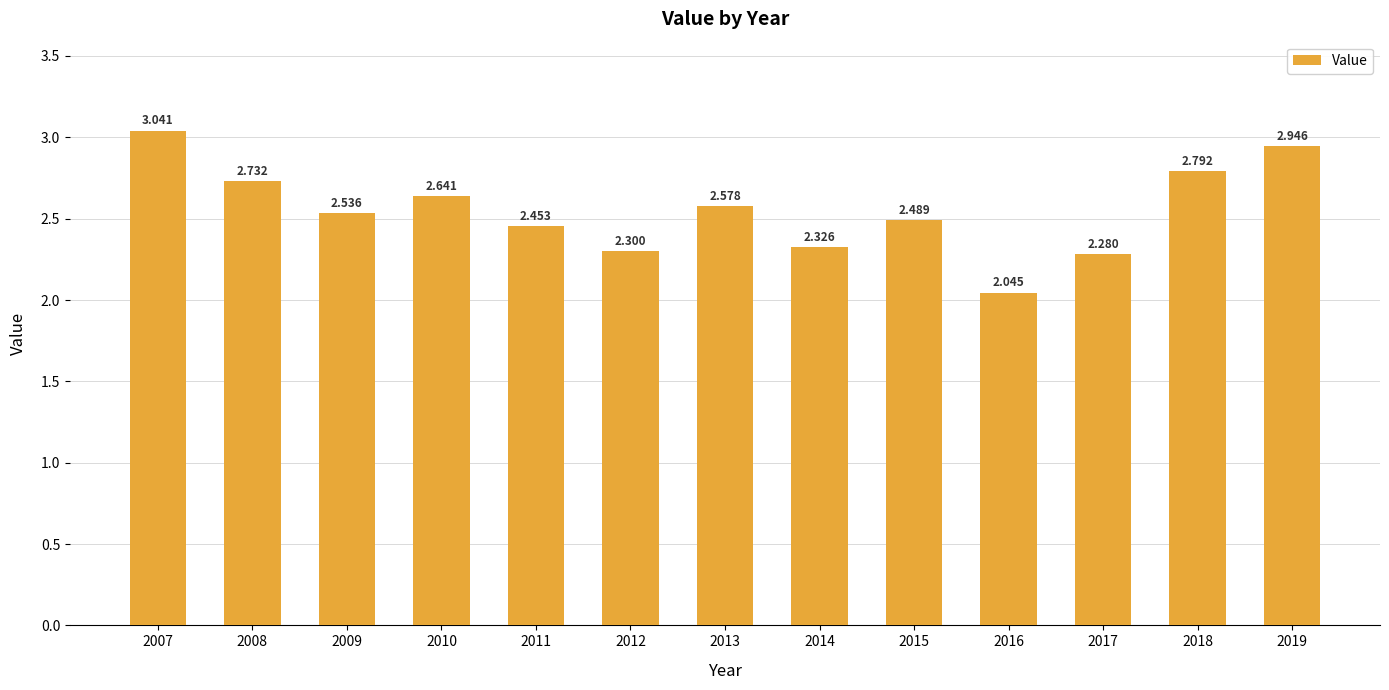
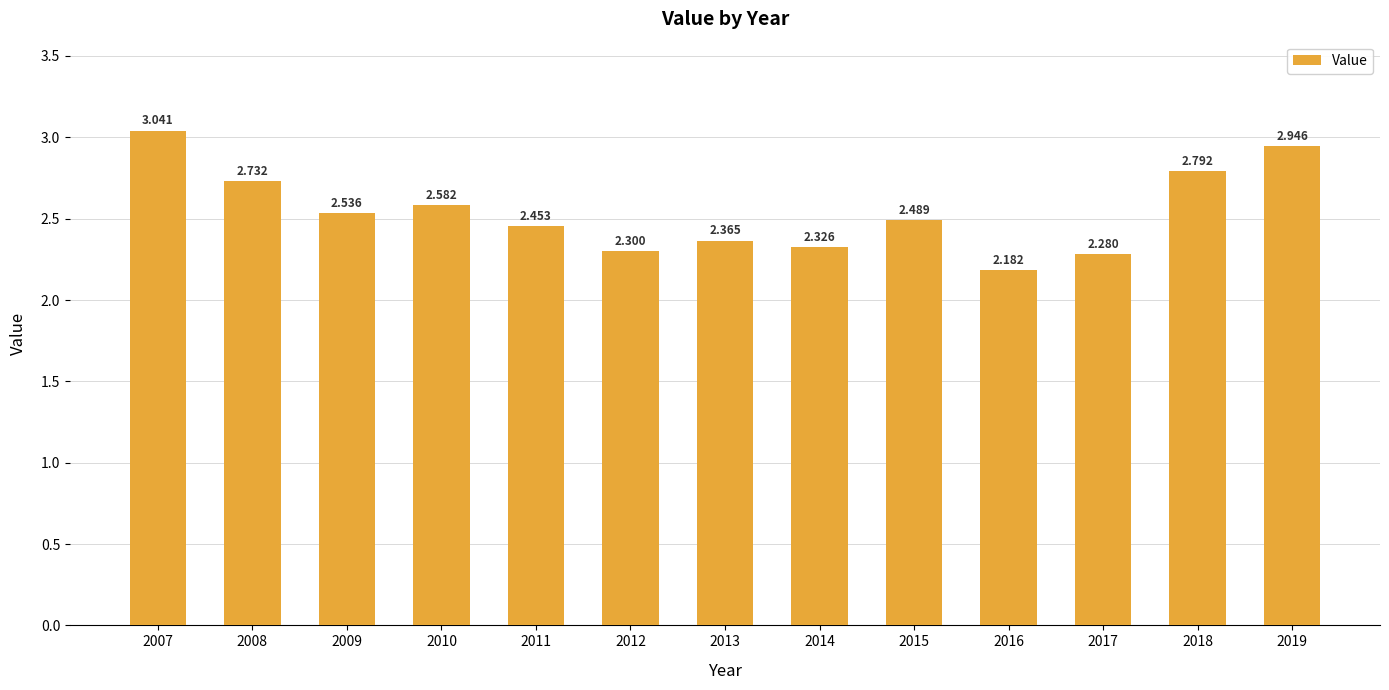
  {
    "2007": 3.041,
    "2008": 2.732,
    "2009": 2.536,
-   "2010": 2.641,
+   "2010": 2.582,
    "2011": 2.453,
    "2012": 2.300,
-   "2013": 2.578,
+   "2013": 2.365,
    "2014": 2.326,
    "2015": 2.489,
-   "2016": 2.045,
+   "2016": 2.182,
    "2017": 2.280,
    "2018": 2.792,
    "2019": 2.946
  }
